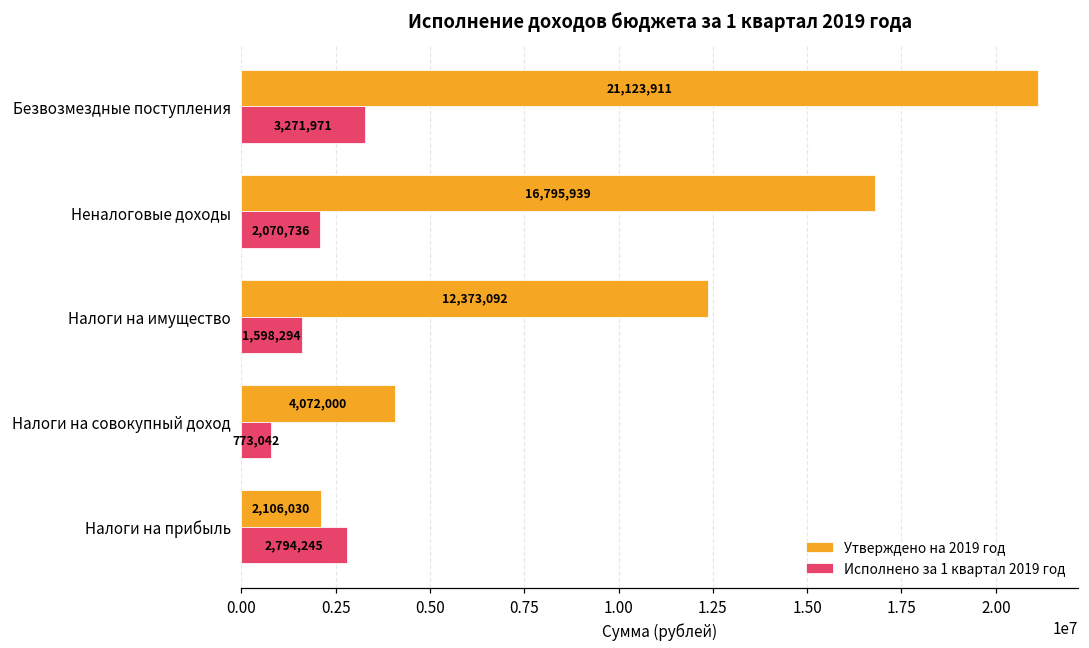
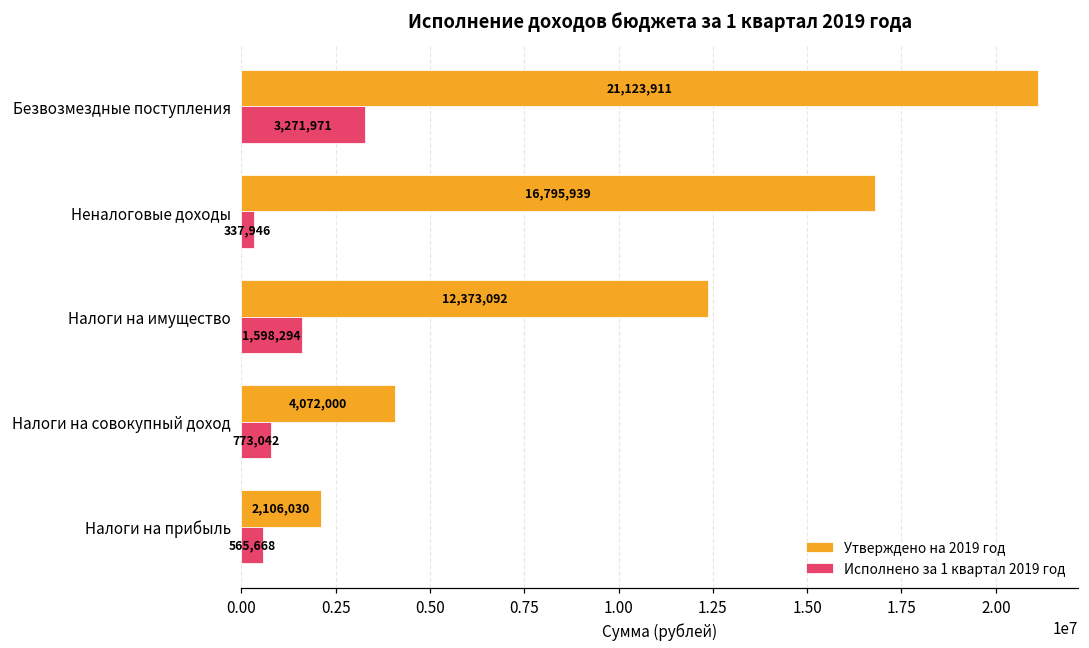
  {
    "Утверждено на 2019 год": {
      "Безвозмездные поступления": "21,123,911",
      "Неналоговые доходы": "16,795,939",
      "Налоги на имущество": "12,373,092",
      "Налоги на совокупный доход": "4,072,000",
      "Налоги на прибыль": "2,106,030"
    },
    "Исполнено за 1 квартал 2019 год": {
      "Безвозмездные поступления": "3,271,971",
-     "Неналоговые доходы": "2,070,736",
+     "Неналоговые доходы": "337,946",
      "Налоги на имущество": "1,598,294",
      "Налоги на совокупный доход": "773,042",
-     "Налоги на прибыль": "2,794,245"
+     "Налоги на прибыль": "565,668"
    }
  }
